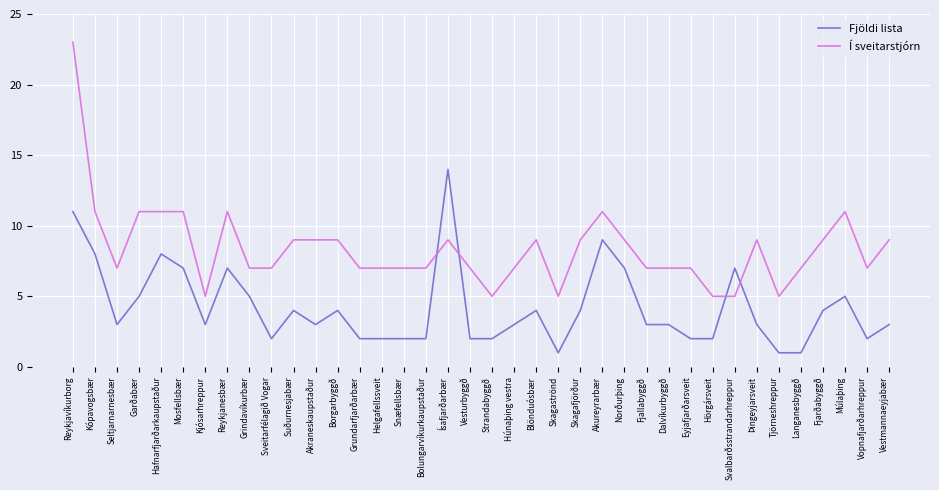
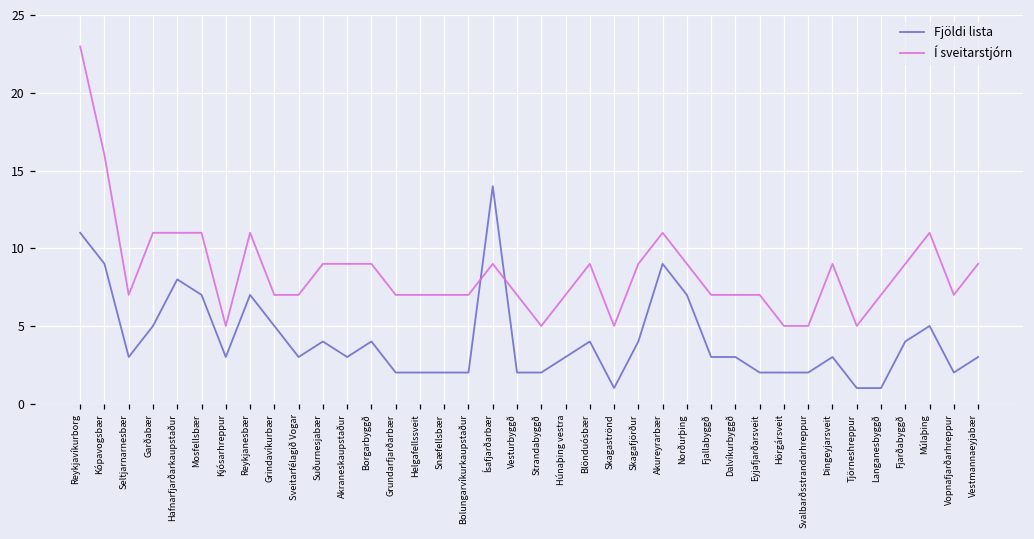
  {
    "Fjöldi lista": {
      "Reykjavíkurborg": 11,
-     "Kópavogsbær": 8,
+     "Kópavogsbær": 9,
      "Seltjarnarnesbær": 3,
      "Garðabær": 5,
      "Hafnarfjarðarkaupstaður": 8,
      "Mosfellsbær": 7,
      "Kjósarhreppur": 3,
      "Reykjanesbær": 7,
      "Grindavíkurbær": 5,
-     "Sveitarfélagið Vogar": 2,
+     "Sveitarfélagið Vogar": 3,
      "Suðurnesjabær": 4,
      "Akraneskaupstaður": 3,
      "Borgarbyggð": 4,
      "Grundarfjarðarbær": 2,
      "Helgafellssveit": 2,
      "Snæfellsbær": 2,
      "Bolungarvíkurkaupstaður": 2,
      "Ísafjarðarbær": 14,
      "Vesturbyggð": 2,
      "Strandabyggð": 2,
      "Húnaþing vestra": 3,
      "Blönduósbær": 4,
      "Skagaströnd": 1,
      "Skagafjörður": 4,
      "Akureyrarbær": 9,
      "Norðurþing": 7,
      "Fjallabyggð": 3,
      "Dalvíkurbyggð": 3,
      "Eyjafjarðarsveit": 2,
      "Hörgársveit": 2,
-     "Svalbarðsstrandarhreppur": 7,
+     "Svalbarðsstrandarhreppur": 2,
      "Þingeyjarsveit": 3,
      "Tjörneshreppur": 1,
      "Langanesbyggð": 1,
      "Fjarðabyggð": 4,
      "Múlaþing": 5,
      "Vopnafjarðarhreppur": 2,
      "Vestmannaeyjabær": 3
    },
    "Í sveitarstjórn": {
      "Reykjavíkurborg": 23,
-     "Kópavogsbær": 11,
+     "Kópavogsbær": 16,
      "Seltjarnarnesbær": 7,
      "Garðabær": 11,
      "Hafnarfjarðarkaupstaður": 11,
      "Mosfellsbær": 11,
      "Kjósarhreppur": 5,
      "Reykjanesbær": 11,
      "Grindavíkurbær": 7,
      "Sveitarfélagið Vogar": 7,
      "Suðurnesjabær": 9,
      "Akraneskaupstaður": 9,
      "Borgarbyggð": 9,
      "Grundarfjarðarbær": 7,
      "Helgafellssveit": 7,
      "Snæfellsbær": 7,
      "Bolungarvíkurkaupstaður": 7,
      "Ísafjarðarbær": 9,
      "Vesturbyggð": 7,
      "Strandabyggð": 5,
      "Húnaþing vestra": 7,
      "Blönduósbær": 9,
      "Skagaströnd": 5,
      "Skagafjörður": 9,
      "Akureyrarbær": 11,
      "Norðurþing": 9,
      "Fjallabyggð": 7,
      "Dalvíkurbyggð": 7,
      "Eyjafjarðarsveit": 7,
      "Hörgársveit": 5,
      "Svalbarðsstrandarhreppur": 5,
      "Þingeyjarsveit": 9,
      "Tjörneshreppur": 5,
      "Langanesbyggð": 7,
      "Fjarðabyggð": 9,
      "Múlaþing": 11,
      "Vopnafjarðarhreppur": 7,
      "Vestmannaeyjabær": 9
    }
  }
